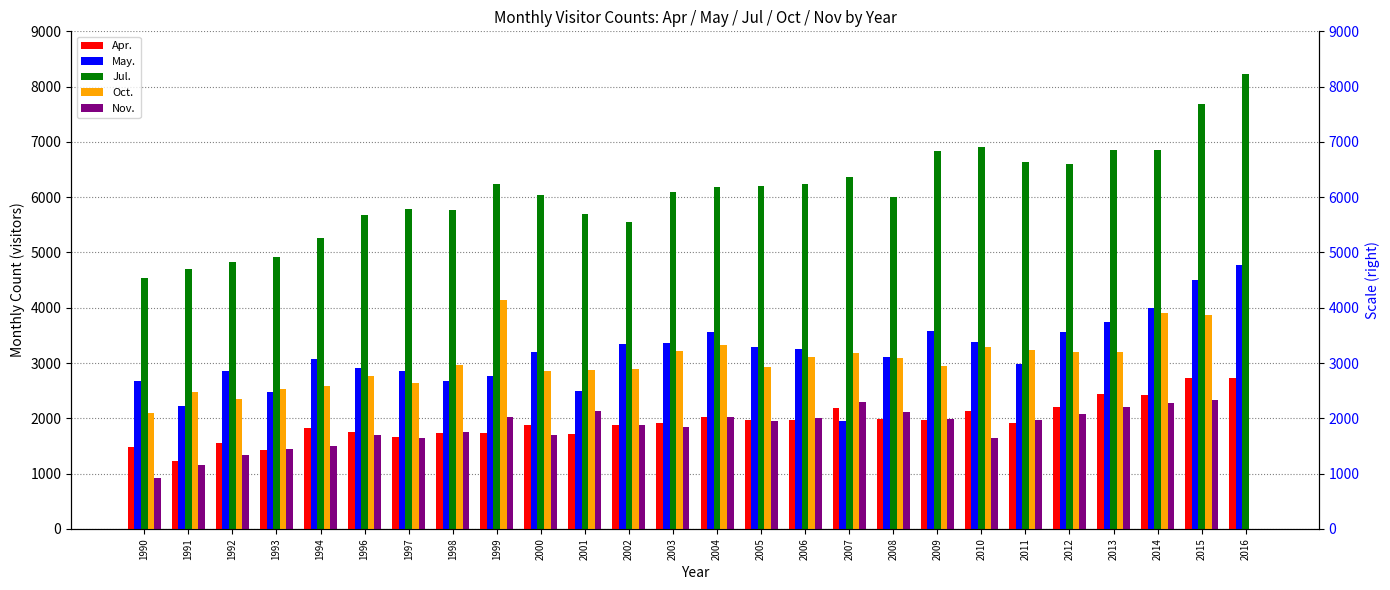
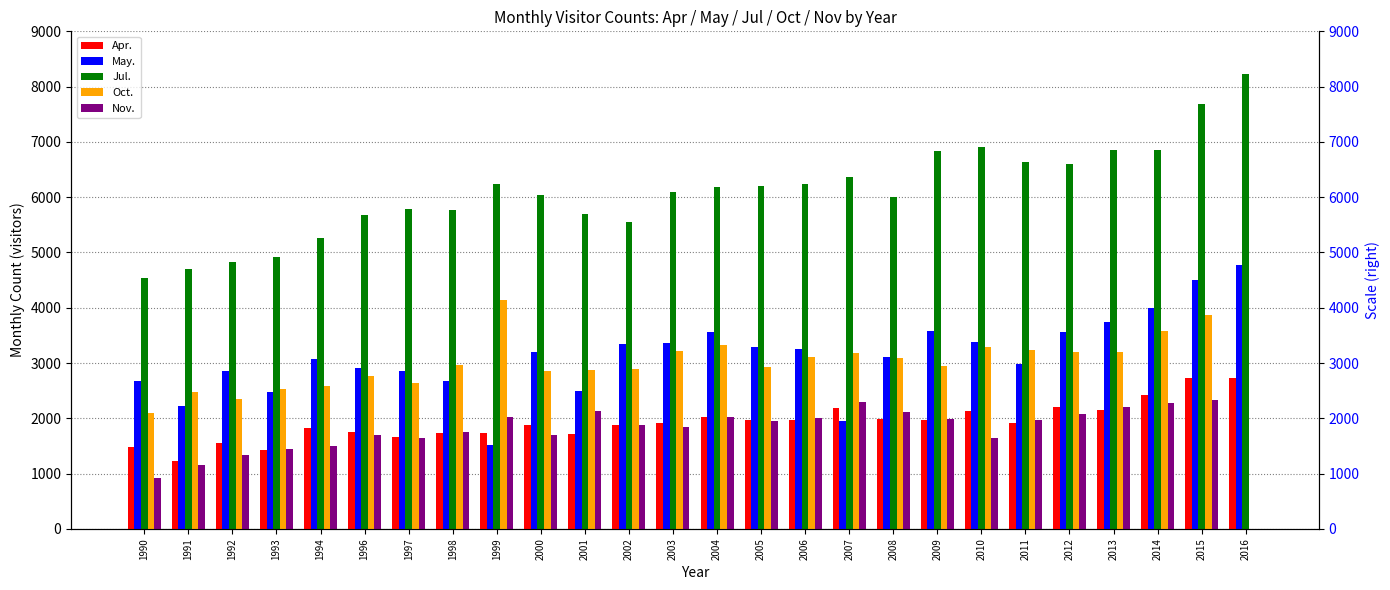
  {
    "Apr.": {
      "1990": 1500,
      "1991": 1200,
      "1992": 1600,
      "1993": 1400,
      "1994": 1800,
      "1996": 1800,
      "1997": 1700,
      "1998": 1700,
      "1999": 1700,
      "2000": 1900,
      "2001": 1700,
      "2002": 1900,
      "2003": 1900,
      "2004": 2000,
      "2005": 2000,
      "2006": 2000,
      "2007": 2200,
      "2008": 2000,
      "2009": 2000,
      "2010": 2100,
      "2011": 1900,
      "2012": 2200,
-     "2013": 2400,
+     "2013": 2100,
      "2014": 2400,
      "2015": 2700,
      "2016": 2700
    },
    "May.": {
      "1990": 2700,
      "1991": 2200,
      "1992": 2800,
      "1993": 2500,
      "1994": 3100,
      "1996": 2900,
      "1997": 2900,
      "1998": 2700,
-     "1999": 2800,
+     "1999": 1500,
      "2000": 3200,
      "2001": 2500,
      "2002": 3300,
      "2003": 3400,
      "2004": 3600,
      "2005": 3300,
      "2006": 3300,
      "2007": 1900,
      "2008": 3100,
      "2009": 3600,
      "2010": 3400,
      "2011": 3000,
      "2012": 3600,
      "2013": 3700,
      "2014": 4000,
      "2015": 4500,
      "2016": 4800
    },
    "Jul.": {
      "1990": 4500,
      "1991": 4700,
      "1992": 4800,
      "1993": 4900,
      "1994": 5300,
      "1996": 5700,
      "1997": 5800,
      "1998": 5800,
      "1999": 6200,
      "2000": 6000,
      "2001": 5700,
      "2002": 5500,
      "2003": 6100,
      "2004": 6200,
      "2005": 6200,
      "2006": 6200,
      "2007": 6400,
      "2008": 6000,
      "2009": 6800,
      "2010": 6900,
      "2011": 6600,
      "2012": 6600,
      "2013": 6900,
      "2014": 6900,
      "2015": 7700,
      "2016": 8200
    },
    "Oct.": {
      "1990": 2100,
      "1991": 2500,
      "1992": 2300,
      "1993": 2500,
      "1994": 2600,
      "1996": 2800,
      "1997": 2600,
      "1998": 3000,
      "1999": 4100,
      "2000": 2900,
      "2001": 2900,
      "2002": 2900,
      "2003": 3200,
      "2004": 3300,
      "2005": 2900,
      "2006": 3100,
      "2007": 3200,
      "2008": 3100,
      "2009": 2900,
      "2010": 3300,
      "2011": 3200,
      "2012": 3200,
      "2013": 3200,
-     "2014": 3900,
+     "2014": 3600,
      "2015": 3900,
      "2016": 0
    },
    "Nov.": {
      "1990": 900,
      "1991": 1200,
      "1992": 1300,
      "1993": 1400,
      "1994": 1500,
      "1996": 1700,
      "1997": 1600,
      "1998": 1700,
      "1999": 2000,
      "2000": 1700,
      "2001": 2100,
      "2002": 1900,
      "2003": 1800,
      "2004": 2000,
      "2005": 1900,
      "2006": 2000,
      "2007": 2300,
      "2008": 2100,
      "2009": 2000,
      "2010": 1600,
      "2011": 2000,
      "2012": 2100,
      "2013": 2200,
      "2014": 2300,
      "2015": 2300,
      "2016": 0
    }
  }
